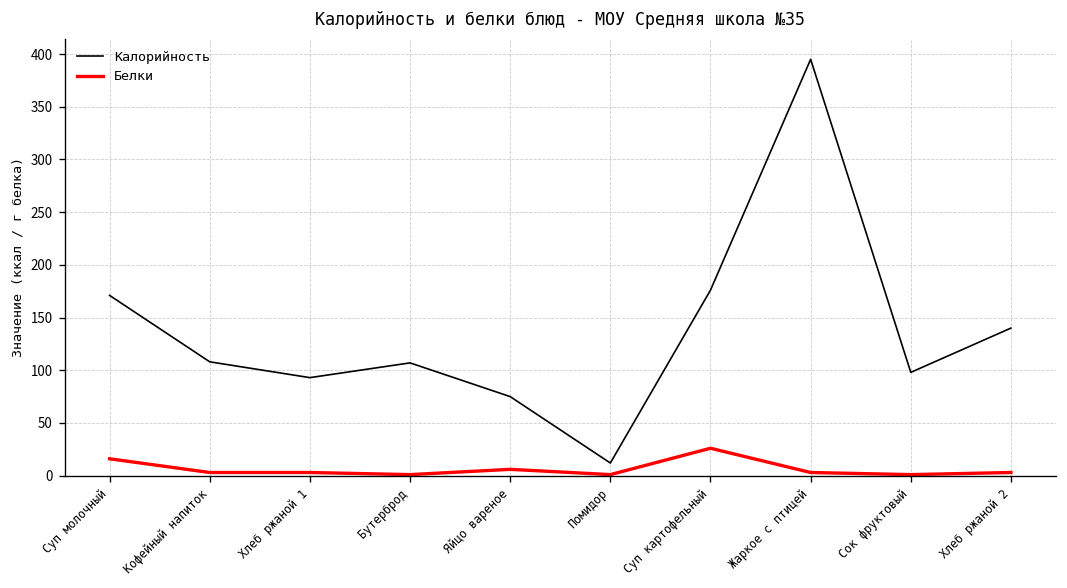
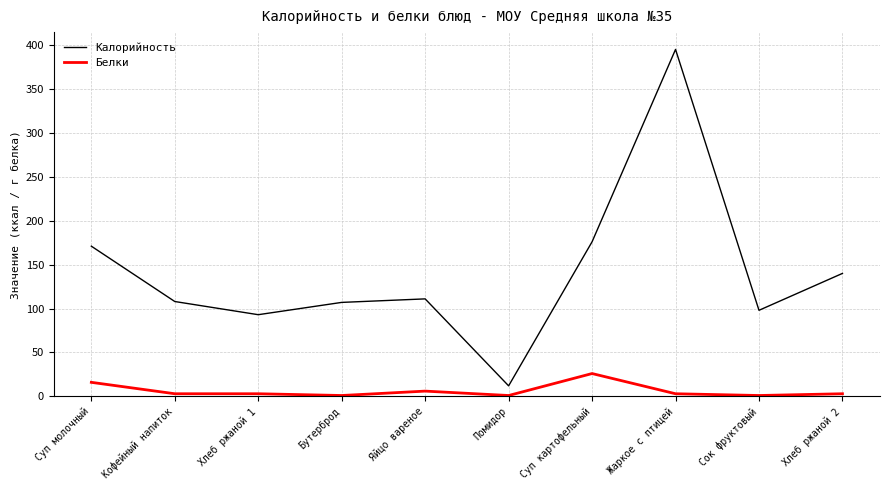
  {
    "Калорийность": {
      "Суп молочный": 170,
      "Кофейный напиток": 110,
      "Хлеб ржаной 1": 90,
      "Бутерброд": 110,
-     "Яйцо вареное": 80,
+     "Яйцо вареное": 110,
      "Помидор": 10,
      "Суп картофельный": 180,
      "Жаркое с птицей": 400,
      "Сок фруктовый": 100,
      "Хлеб ржаной 2": 140
    },
    "Белки": {
      "Суп молочный": 20,
      "Кофейный напиток": 0,
      "Хлеб ржаной 1": 0,
      "Бутерброд": 0,
      "Яйцо вареное": 10,
      "Помидор": 0,
      "Суп картофельный": 30,
      "Жаркое с птицей": 0,
      "Сок фруктовый": 0,
      "Хлеб ржаной 2": 0
    }
  }
